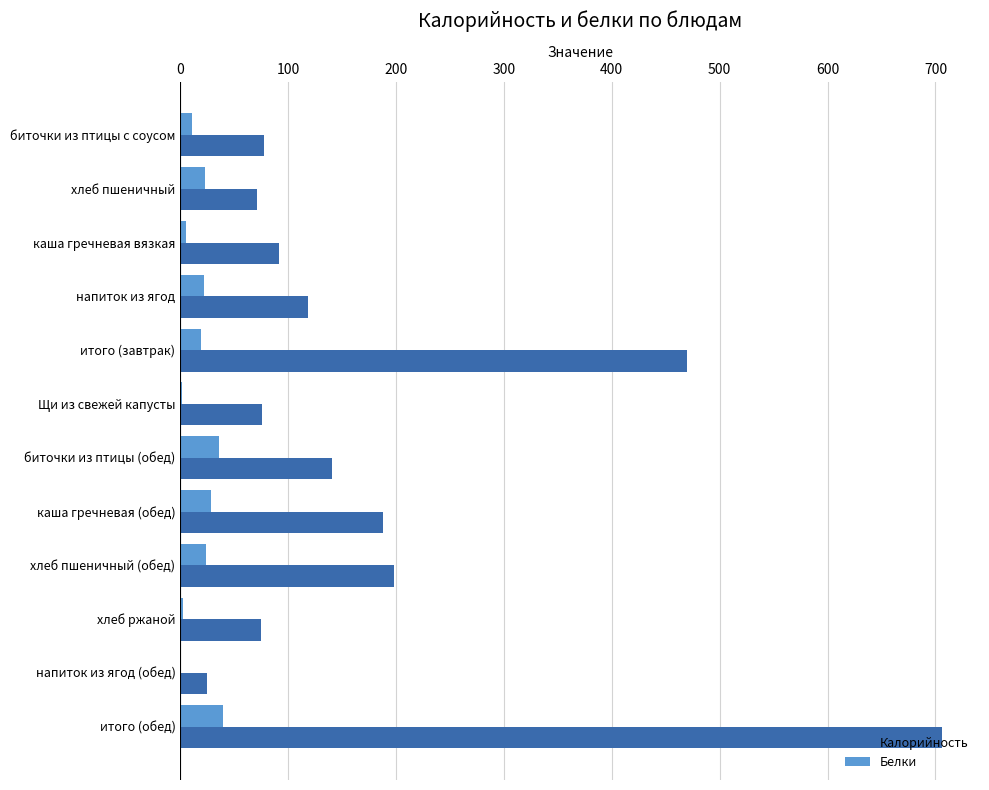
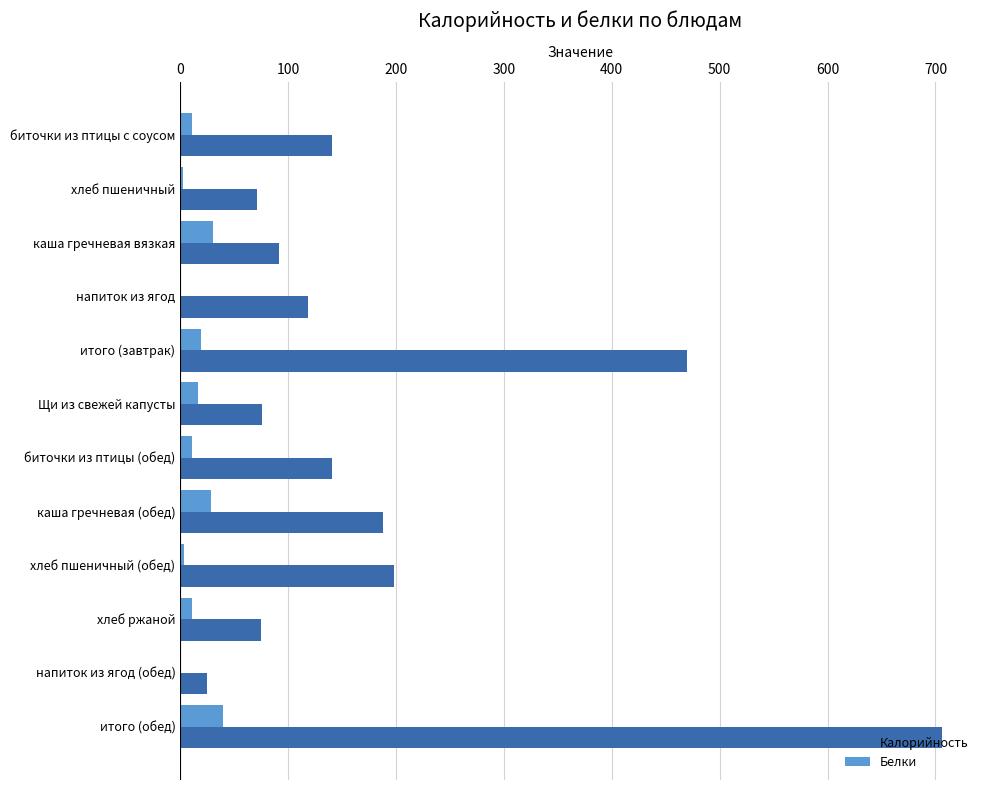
  {
    "Калорийность": {
-     "биточки из птицы с соусом": 78,
+     "биточки из птицы с соусом": 141,
      "хлеб пшеничный": 71,
      "каша гречневая вязкая": 92,
      "напиток из ягод": 118,
      "итого (завтрак)": 470,
      "Щи из свежей капусты": 76,
      "биточки из птицы (обед)": 141,
      "каша гречневая (обед)": 188,
      "хлеб пшеничный (обед)": 198,
      "хлеб ржаной": 75,
      "напиток из ягод (обед)": 25,
      "итого (обед)": 706
    },
    "Белки": {
      "биточки из птицы с соусом": 11,
-     "хлеб пшеничный": 23,
-     "каша гречневая вязкая": 6,
-     "напиток из ягод": 22,
+     "хлеб пшеничный": 2,
+     "каша гречневая вязкая": 30,
+     "напиток из ягод": 0,
      "итого (завтрак)": 19,
-     "Щи из свежей капусты": 2,
-     "биточки из птицы (обед)": 36,
+     "Щи из свежей капусты": 16,
+     "биточки из птицы (обед)": 11,
      "каша гречневая (обед)": 29,
-     "хлеб пшеничный (обед)": 24,
-     "хлеб ржаной": 2,
+     "хлеб пшеничный (обед)": 4,
+     "хлеб ржаной": 11,
      "итого (обед)": 40
    }
  }
